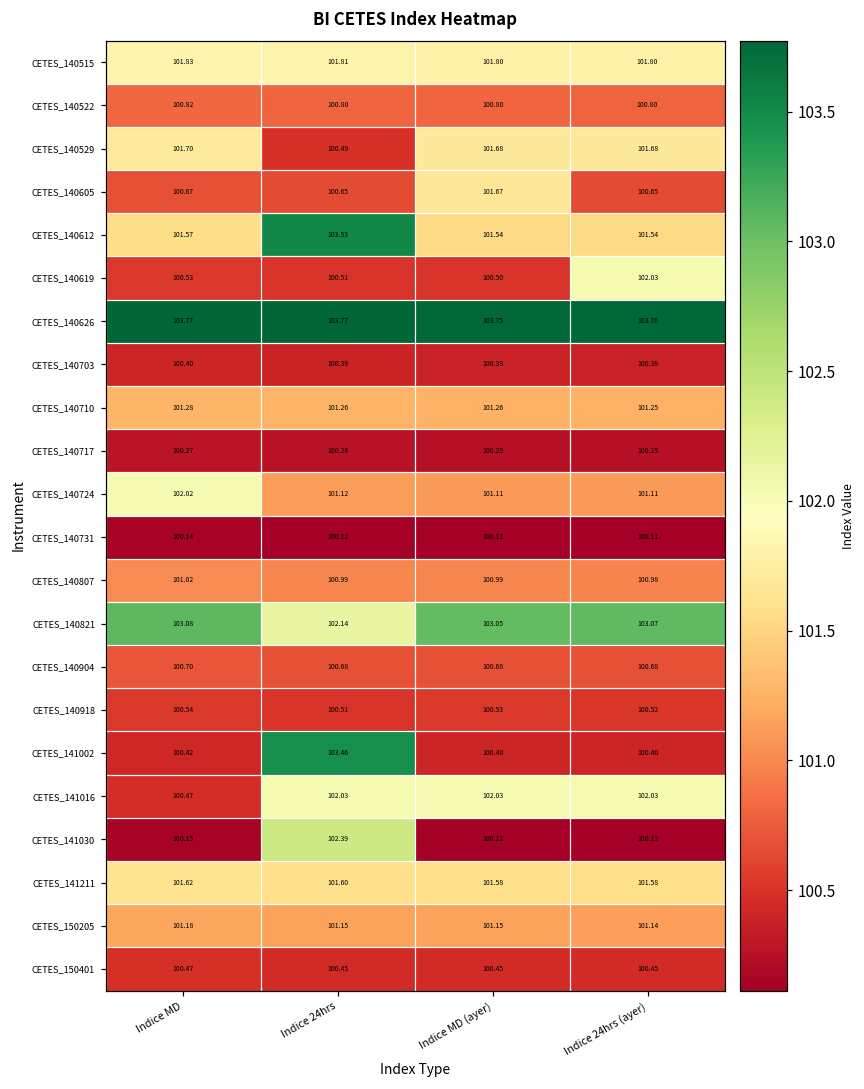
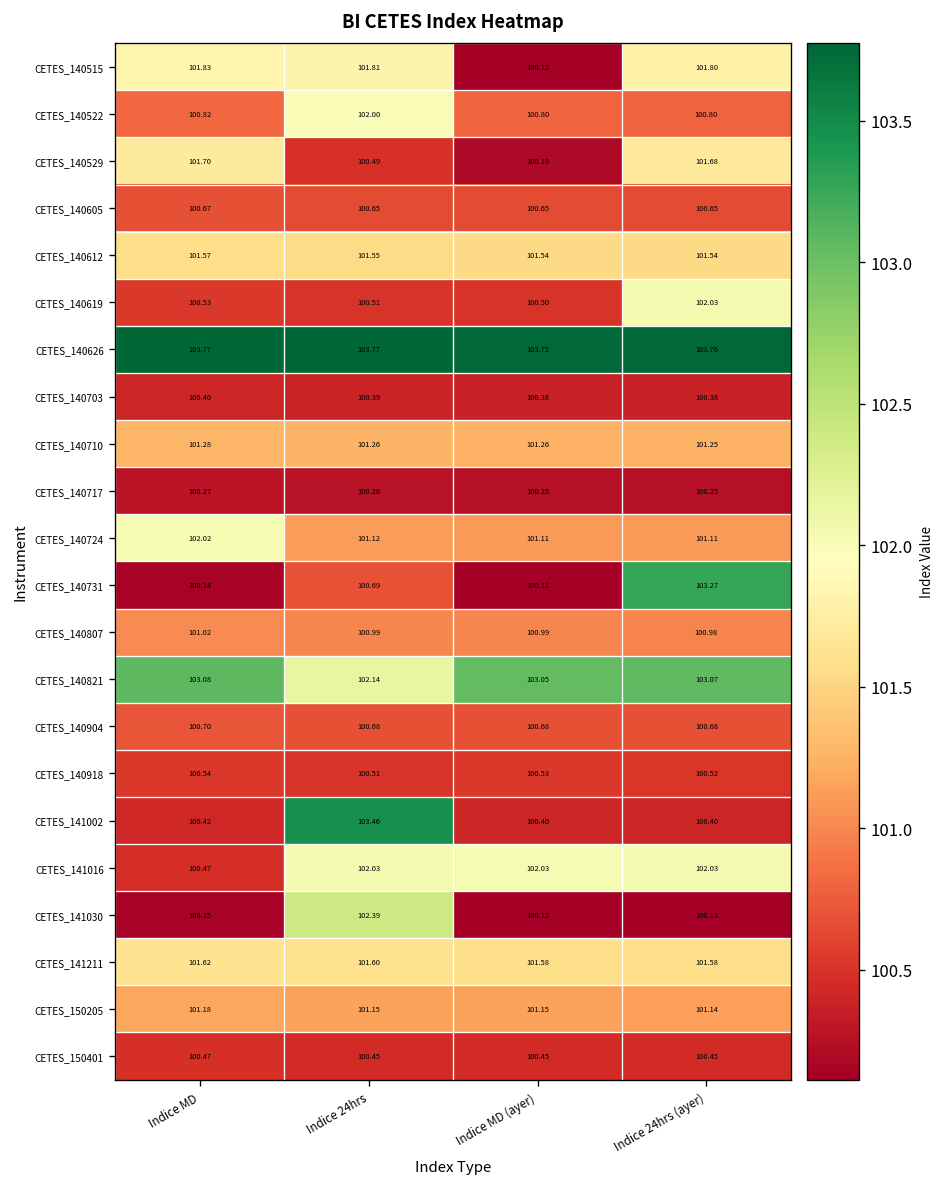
  {
    "CETES_140515": {
      "Indice MD": 101.83,
      "Indice 24hrs": 101.81,
-     "Indice MD (ayer)": 101.80,
+     "Indice MD (ayer)": 100.12,
      "Indice 24hrs (ayer)": 101.80
    },
    "CETES_140522": {
      "Indice MD": 100.82,
-     "Indice 24hrs": 100.80,
+     "Indice 24hrs": 102.00,
      "Indice MD (ayer)": 100.80,
      "Indice 24hrs (ayer)": 100.80
    },
    "CETES_140529": {
      "Indice MD": 101.70,
      "Indice 24hrs": 100.49,
-     "Indice MD (ayer)": 101.68,
+     "Indice MD (ayer)": 100.19,
      "Indice 24hrs (ayer)": 101.68
    },
    "CETES_140605": {
      "Indice MD": 100.67,
      "Indice 24hrs": 100.65,
-     "Indice MD (ayer)": 101.67,
+     "Indice MD (ayer)": 100.65,
      "Indice 24hrs (ayer)": 100.65
    },
    "CETES_140612": {
      "Indice MD": 101.57,
-     "Indice 24hrs": 103.53,
+     "Indice 24hrs": 101.55,
      "Indice MD (ayer)": 101.54,
      "Indice 24hrs (ayer)": 101.54
    },
    "CETES_140619": {
      "Indice MD": 100.53,
      "Indice 24hrs": 100.51,
      "Indice MD (ayer)": 100.50,
      "Indice 24hrs (ayer)": 102.03
    },
    "CETES_140626": {
      "Indice MD": 103.77,
      "Indice 24hrs": 103.77,
      "Indice MD (ayer)": 103.75,
      "Indice 24hrs (ayer)": 103.76
    },
    "CETES_140703": {
      "Indice MD": 100.40,
      "Indice 24hrs": 100.39,
      "Indice MD (ayer)": 100.38,
      "Indice 24hrs (ayer)": 100.38
    },
    "CETES_140710": {
      "Indice MD": 101.28,
      "Indice 24hrs": 101.26,
      "Indice MD (ayer)": 101.26,
      "Indice 24hrs (ayer)": 101.25
    },
    "CETES_140717": {
      "Indice MD": 100.27,
      "Indice 24hrs": 100.26,
      "Indice MD (ayer)": 100.25,
      "Indice 24hrs (ayer)": 100.25
    },
    "CETES_140724": {
      "Indice MD": 102.02,
      "Indice 24hrs": 101.12,
      "Indice MD (ayer)": 101.11,
      "Indice 24hrs (ayer)": 101.11
    },
    "CETES_140731": {
      "Indice MD": 100.14,
-     "Indice 24hrs": 100.12,
+     "Indice 24hrs": 100.69,
      "Indice MD (ayer)": 100.11,
-     "Indice 24hrs (ayer)": 100.11
+     "Indice 24hrs (ayer)": 103.27
    },
    "CETES_140807": {
      "Indice MD": 101.02,
      "Indice 24hrs": 100.99,
      "Indice MD (ayer)": 100.99,
      "Indice 24hrs (ayer)": 100.98
    },
    "CETES_140821": {
      "Indice MD": 103.08,
      "Indice 24hrs": 102.14,
      "Indice MD (ayer)": 103.05,
      "Indice 24hrs (ayer)": 103.07
    },
    "CETES_140904": {
      "Indice MD": 100.70,
      "Indice 24hrs": 100.68,
      "Indice MD (ayer)": 100.68,
      "Indice 24hrs (ayer)": 100.68
    },
    "CETES_140918": {
      "Indice MD": 100.54,
      "Indice 24hrs": 100.51,
      "Indice MD (ayer)": 100.53,
      "Indice 24hrs (ayer)": 100.52
    },
    "CETES_141002": {
      "Indice MD": 100.42,
      "Indice 24hrs": 103.46,
      "Indice MD (ayer)": 100.40,
      "Indice 24hrs (ayer)": 100.40
    },
    "CETES_141016": {
      "Indice MD": 100.47,
      "Indice 24hrs": 102.03,
      "Indice MD (ayer)": 102.03,
      "Indice 24hrs (ayer)": 102.03
    },
    "CETES_141030": {
      "Indice MD": 100.15,
      "Indice 24hrs": 102.39,
      "Indice MD (ayer)": 100.12,
      "Indice 24hrs (ayer)": 100.13
    },
    "CETES_141211": {
      "Indice MD": 101.62,
      "Indice 24hrs": 101.60,
      "Indice MD (ayer)": 101.58,
      "Indice 24hrs (ayer)": 101.58
    },
    "CETES_150205": {
      "Indice MD": 101.18,
      "Indice 24hrs": 101.15,
      "Indice MD (ayer)": 101.15,
      "Indice 24hrs (ayer)": 101.14
    },
    "CETES_150401": {
      "Indice MD": 100.47,
      "Indice 24hrs": 100.45,
      "Indice MD (ayer)": 100.45,
      "Indice 24hrs (ayer)": 100.45
    }
  }
